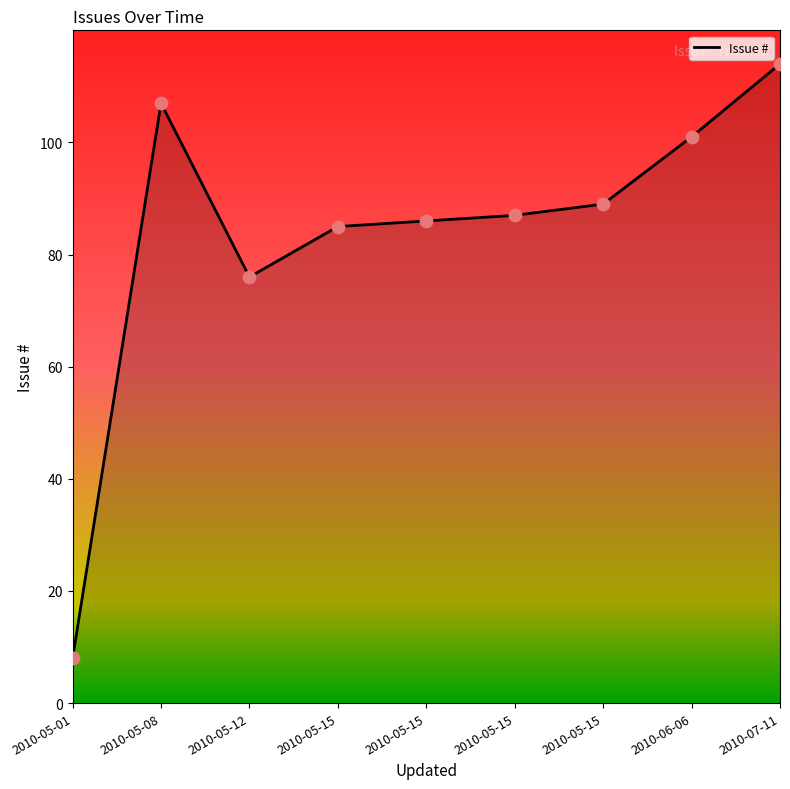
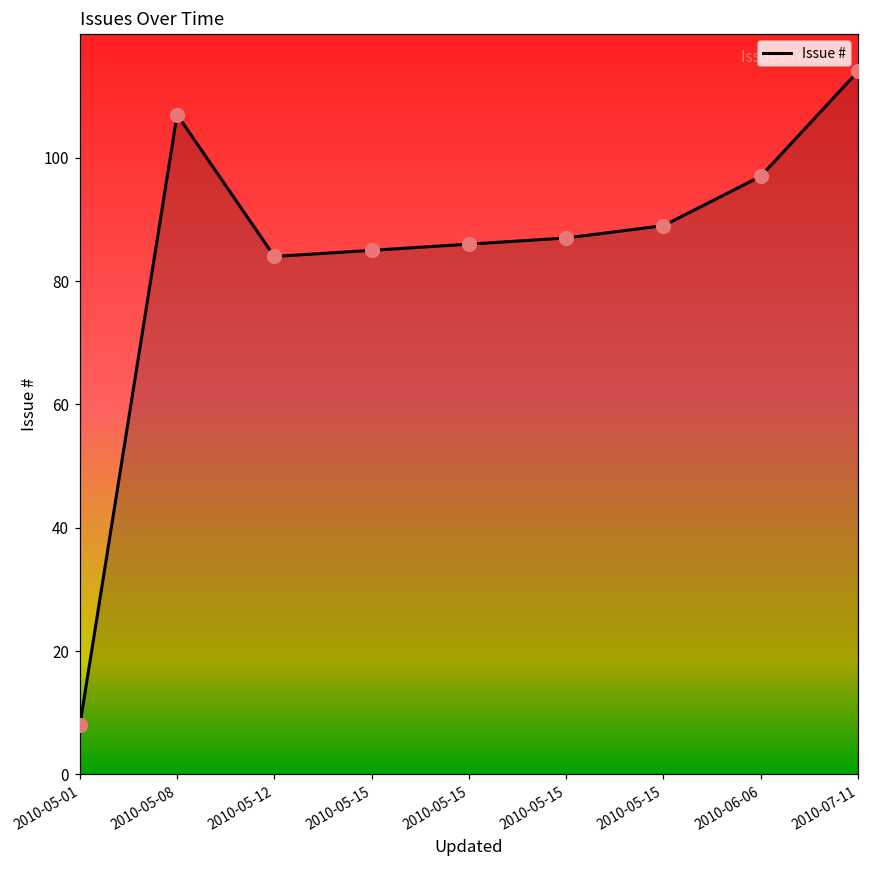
  {
    "2010-05-01": 8,
    "2010-05-08": 107,
-   "2010-05-12": 76,
-   "2010-06-06": 101,
+   "2010-05-12": 84,
+   "2010-06-06": 97,
    "2010-07-11": 114
  }
